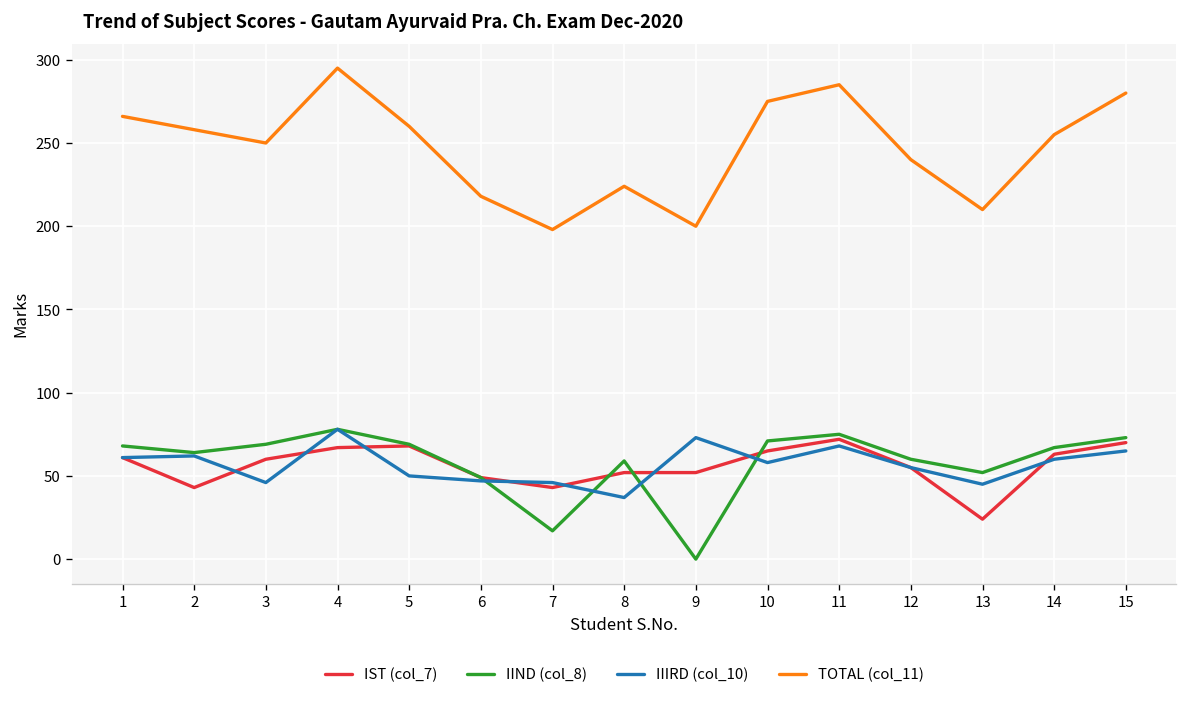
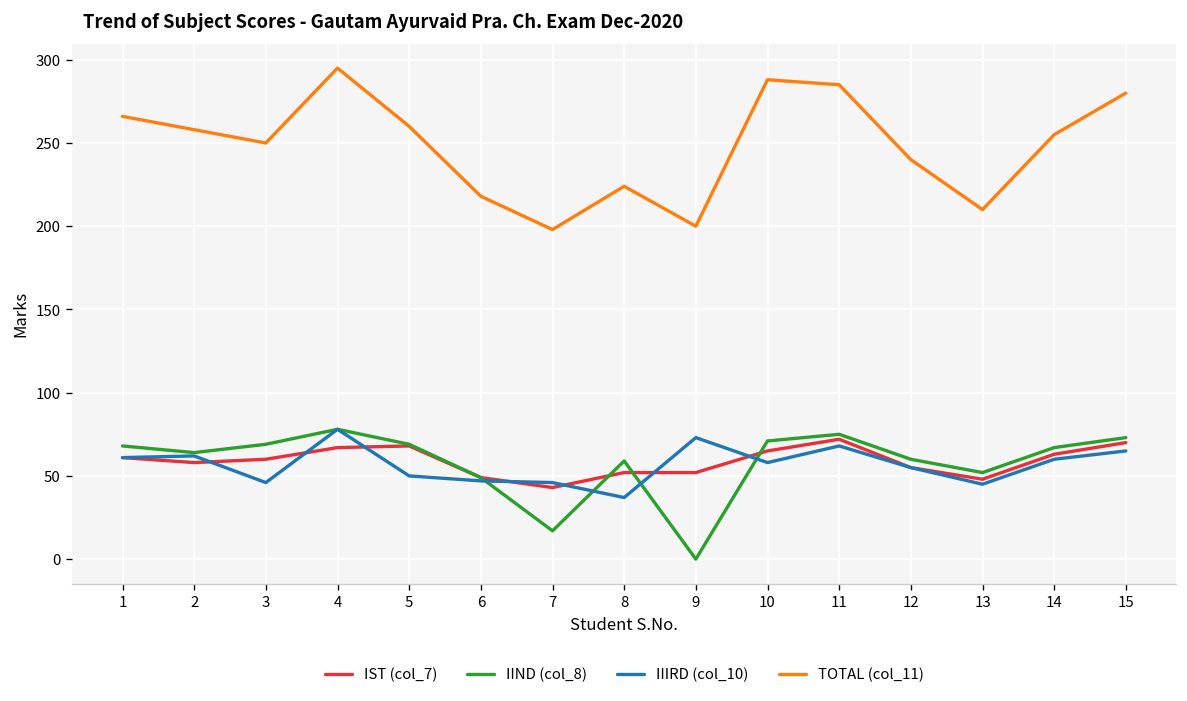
  {
    "IST (col_7)": {
-     "2": 43,
+     "2": 58,
      "3": 60,
      "4": 67,
      "7": 43,
      "8": 52,
      "9": 52,
      "10": 65,
      "11": 72,
-     "13": 24,
+     "13": 48,
      "14": 63,
      "15": 70
    },
    "IIND (col_8)": {
      "1": 68,
      "2": 64,
      "3": 69,
      "7": 17,
      "8": 59,
      "9": 0,
      "10": 71,
      "11": 75,
      "12": 60,
      "13": 52,
      "14": 67,
      "15": 73
    },
    "IIIRD (col_10)": {
      "2": 62,
      "3": 46,
      "5": 50,
      "6": 47,
      "7": 46,
      "8": 37,
      "9": 73,
      "10": 58,
      "11": 68,
      "13": 45,
      "14": 60,
      "15": 65
    },
    "TOTAL (col_11)": {
      "1": 266,
      "2": 258,
      "3": 250,
      "4": 295,
      "5": 260,
      "6": 218,
      "7": 198,
      "8": 224,
      "9": 200,
-     "10": 275,
+     "10": 288,
      "11": 285,
      "12": 240,
      "13": 210,
      "14": 255,
      "15": 280
    }
  }
